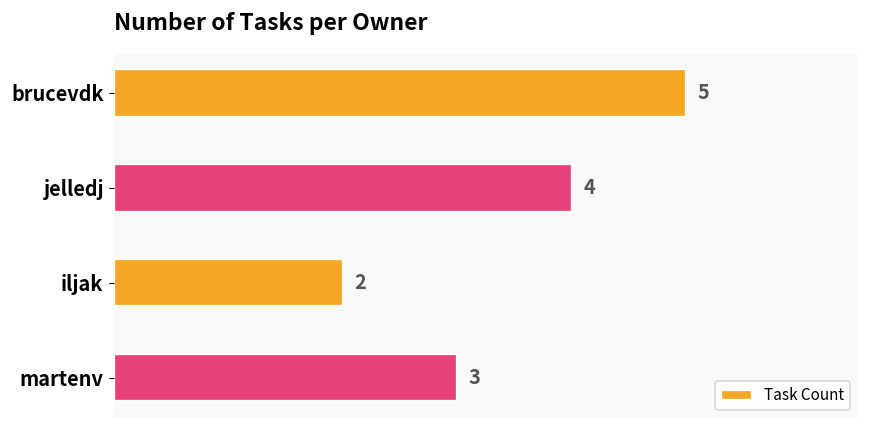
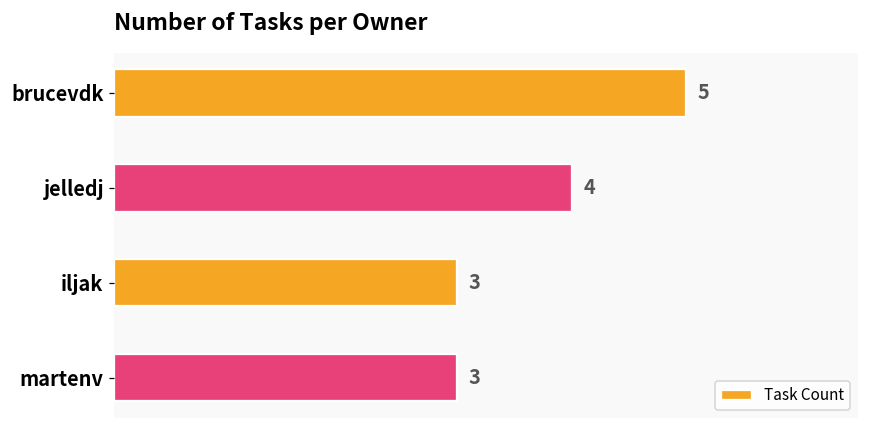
  {
    "brucevdk": 5,
    "jelledj": 4,
-   "iljak": 2,
+   "iljak": 3,
    "martenv": 3
  }
